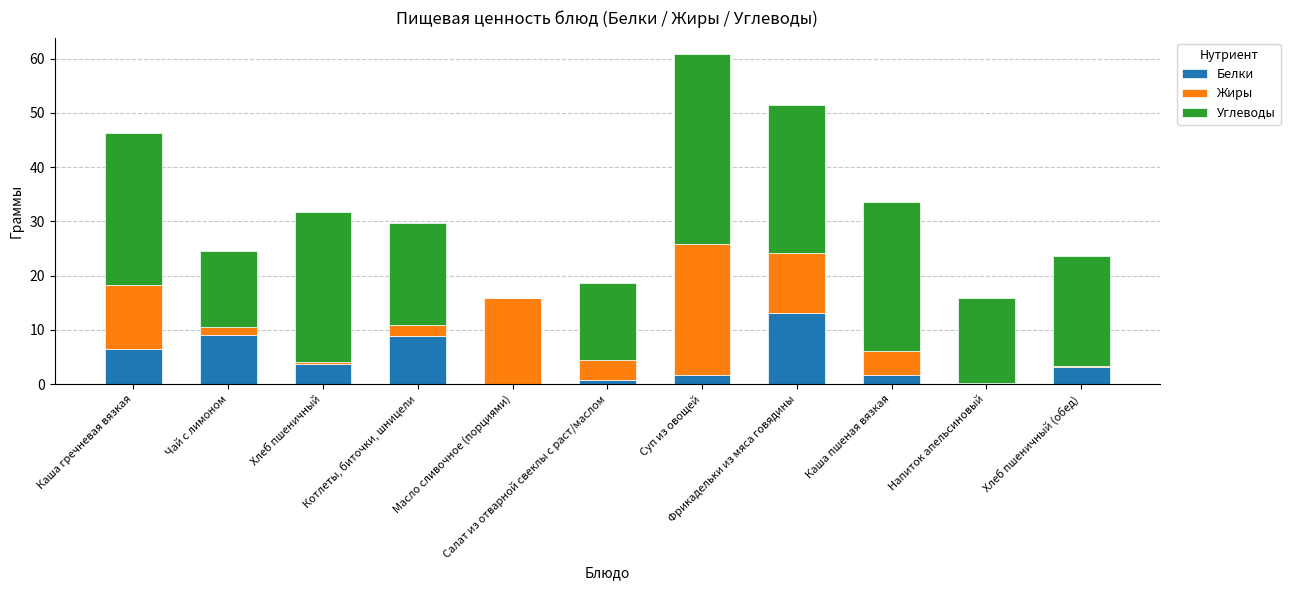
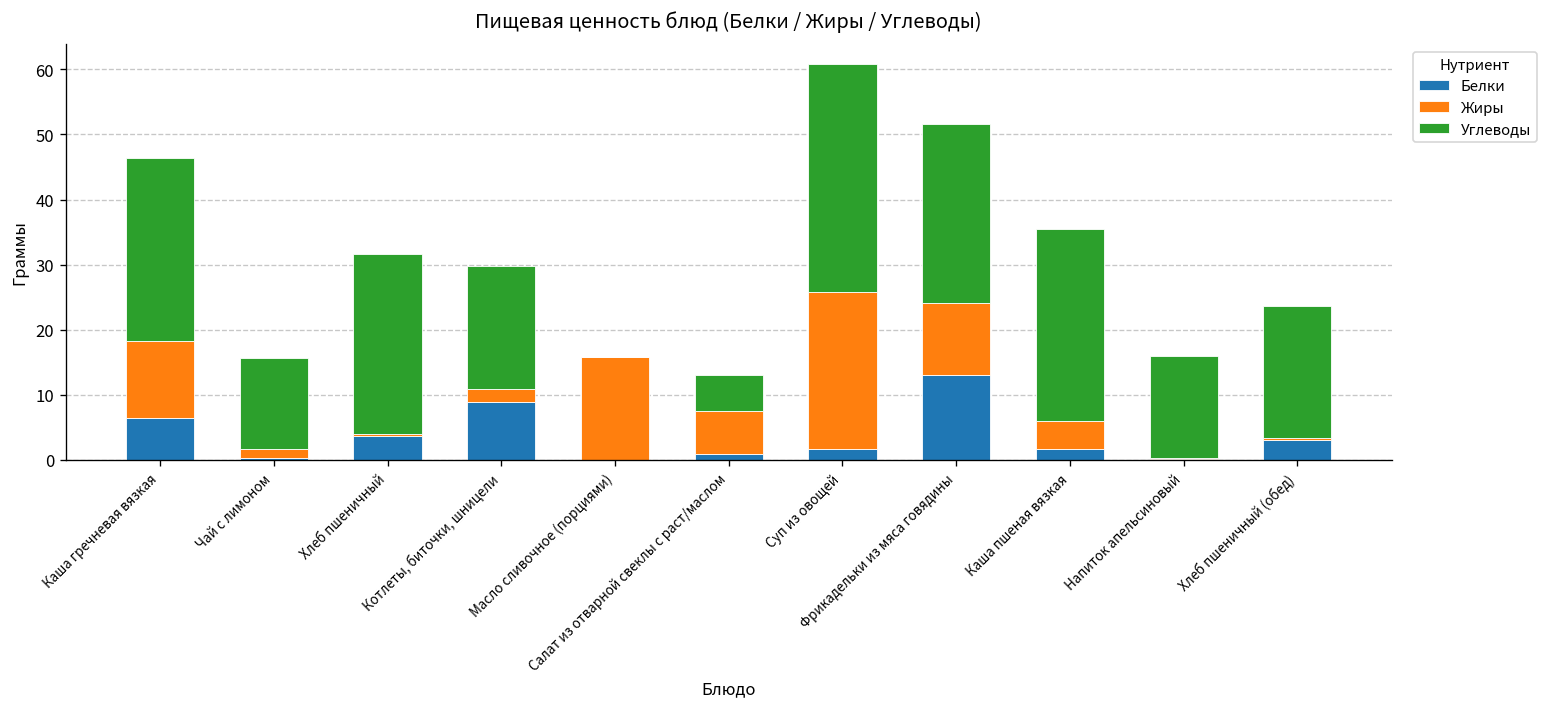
  {
    "Белки": {
      "Каша гречневая вязкая": 6,
-     "Чай с лимоном": 9,
+     "Чай с лимоном": 0,
      "Хлеб пшеничный": 4,
      "Котлеты, биточки, шницели": 9,
      "Масло сливочное (порциями)": 0,
      "Салат из отварной свеклы с раст/маслом": 1,
      "Суп из овощей": 2,
      "Фрикадельки из мяса говядины": 13,
      "Каша пшеная вязкая": 2,
      "Хлеб пшеничный (обед)": 3
    },
    "Жиры": {
      "Каша гречневая вязкая": 12,
      "Чай с лимоном": 1,
      "Котлеты, биточки, шницели": 2,
      "Масло сливочное (порциями)": 16,
-     "Салат из отварной свеклы с раст/маслом": 4,
+     "Салат из отварной свеклы с раст/маслом": 7,
      "Суп из овощей": 24,
      "Фрикадельки из мяса говядины": 11,
      "Каша пшеная вязкая": 4
    },
    "Углеводы": {
      "Каша гречневая вязкая": 28,
      "Чай с лимоном": 14,
      "Хлеб пшеничный": 28,
      "Котлеты, биточки, шницели": 19,
      "Масло сливочное (порциями)": 0,
-     "Салат из отварной свеклы с раст/маслом": 14,
+     "Салат из отварной свеклы с раст/маслом": 5,
      "Суп из овощей": 35,
      "Фрикадельки из мяса говядины": 27,
-     "Каша пшеная вязкая": 28,
+     "Каша пшеная вязкая": 29,
      "Напиток апельсиновый": 16,
      "Хлеб пшеничный (обед)": 20
    }
  }
